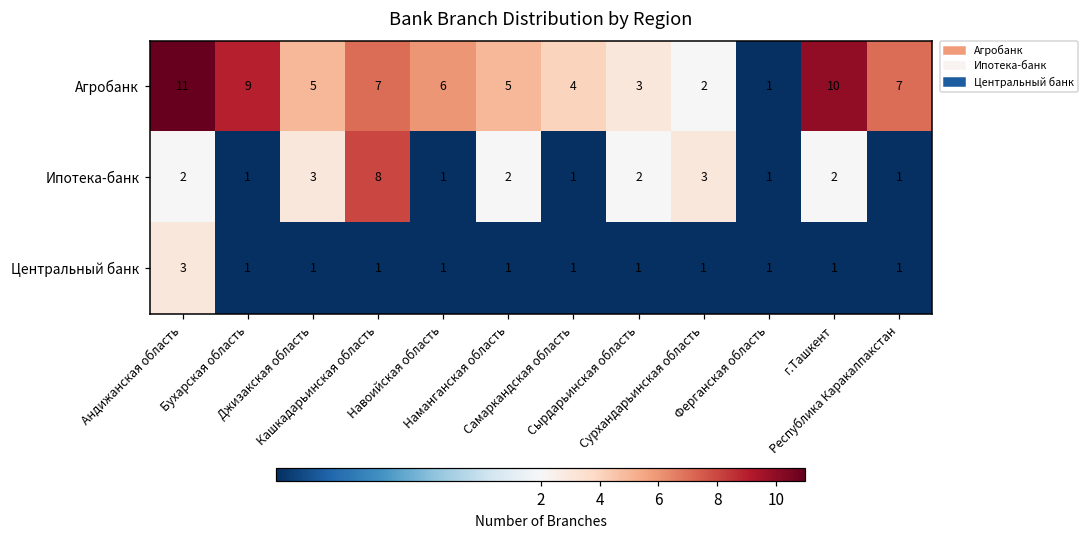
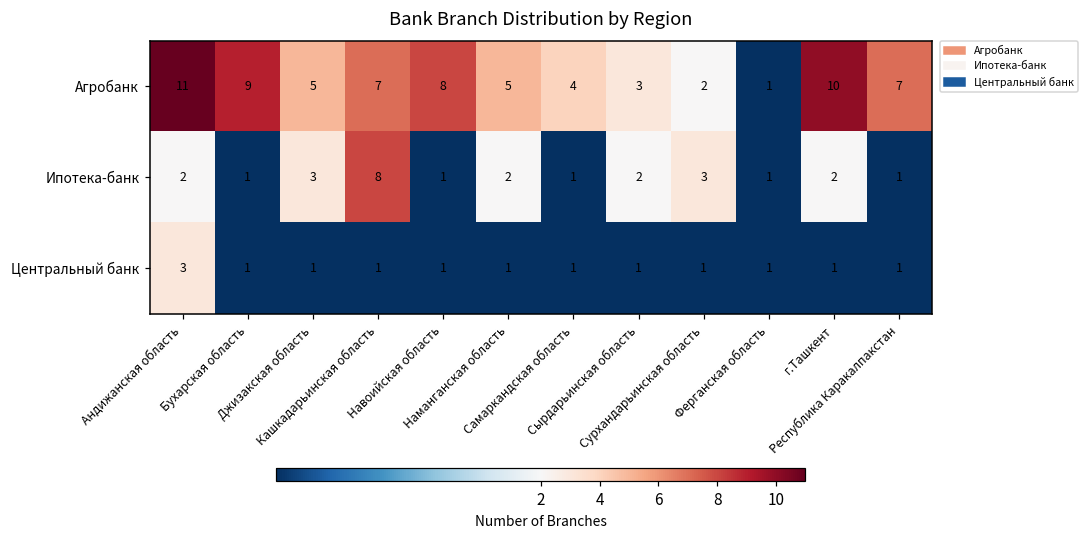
  {
    "Агробанк": {
      "Андижанская область": 11,
      "Бухарская область": 9,
      "Джизакская область": 5,
      "Кашкадарьинская область": 7,
-     "Навоийская область": 6,
+     "Навоийская область": 8,
      "Наманганская область": 5,
      "Самаркандская область": 4,
      "Сырдарьинская область": 3,
      "Сурхандарьинская область": 2,
      "Ферганская область": 1,
      "г.Ташкент": 10,
      "Республика Каракалпакстан": 7
    },
    "Ипотека-банк": {
      "Андижанская область": 2,
      "Бухарская область": 1,
      "Джизакская область": 3,
      "Кашкадарьинская область": 8,
      "Навоийская область": 1,
      "Наманганская область": 2,
      "Самаркандская область": 1,
      "Сырдарьинская область": 2,
      "Сурхандарьинская область": 3,
      "Ферганская область": 1,
      "г.Ташкент": 2,
      "Республика Каракалпакстан": 1
    },
    "Центральный банк": {
      "Андижанская область": 3,
      "Бухарская область": 1,
      "Джизакская область": 1,
      "Кашкадарьинская область": 1,
      "Навоийская область": 1,
      "Наманганская область": 1,
      "Самаркандская область": 1,
      "Сырдарьинская область": 1,
      "Сурхандарьинская область": 1,
      "Ферганская область": 1,
      "г.Ташкент": 1,
      "Республика Каракалпакстан": 1
    }
  }
